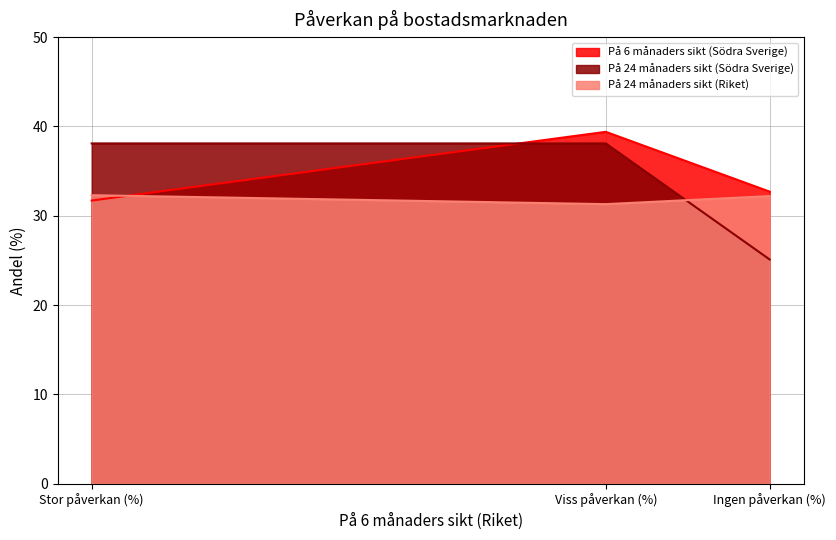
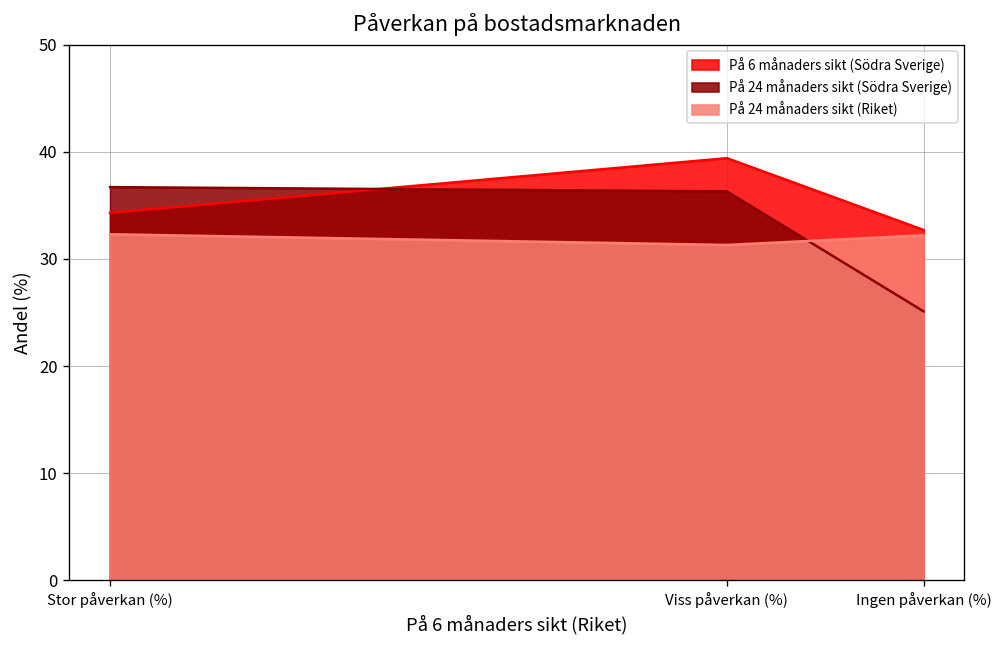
  {
    "På 6 månaders sikt (Södra Sverige)": {
-     "Stor påverkan (%)": 32,
+     "Stor påverkan (%)": 34,
      "Viss påverkan (%)": 39,
      "Ingen påverkan (%)": 33
    },
    "På 24 månaders sikt (Södra Sverige)": {
-     "Stor påverkan (%)": 38,
-     "Viss påverkan (%)": 38,
+     "Stor påverkan (%)": 37,
+     "Viss påverkan (%)": 36,
      "Ingen påverkan (%)": 25
    },
    "På 24 månaders sikt (Riket)": {
      "Stor påverkan (%)": 32,
      "Viss påverkan (%)": 31,
      "Ingen påverkan (%)": 32
    }
  }
